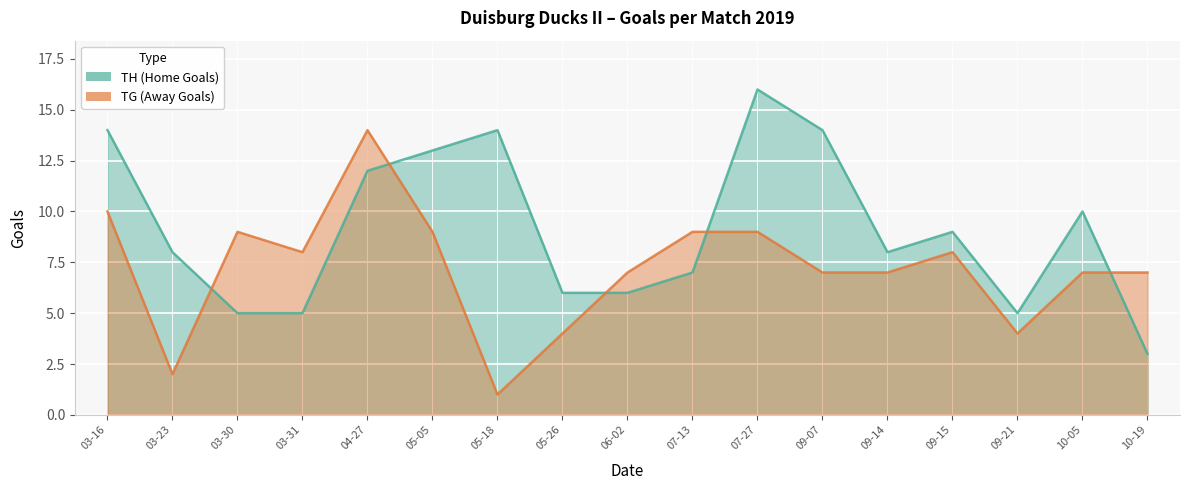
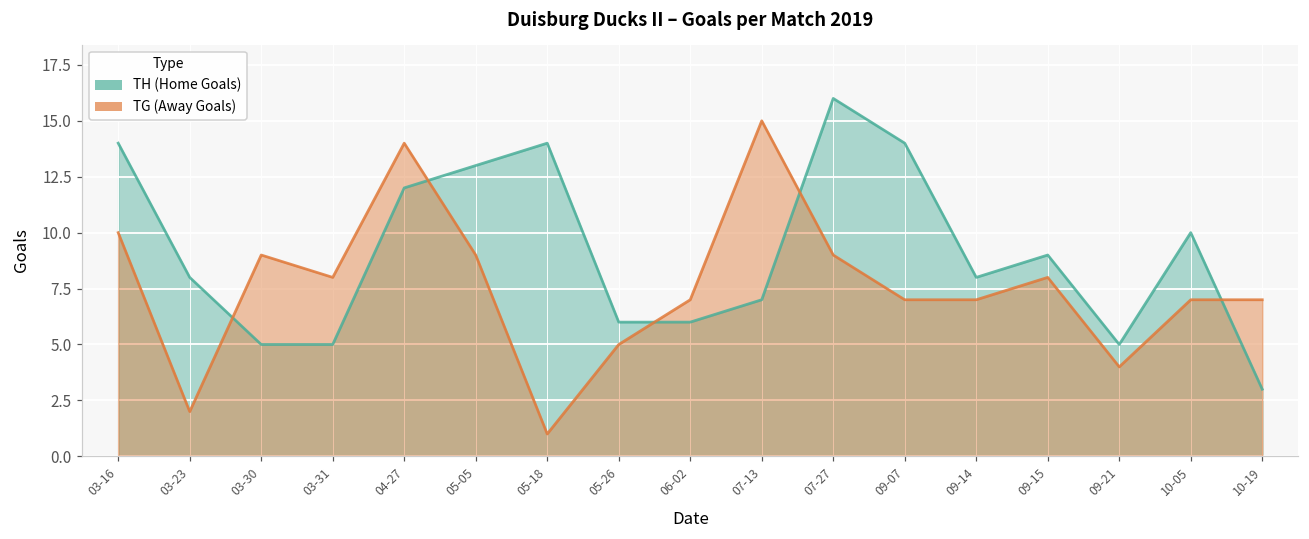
  {
    "TH (Home Goals)": {
      "03-16": 14,
      "03-23": 8,
      "03-30": 5,
      "03-31": 5,
      "04-27": 12,
      "05-05": 13,
      "05-18": 14,
      "05-26": 6,
      "06-02": 6,
      "07-13": 7,
      "07-27": 16,
      "09-07": 14,
      "09-14": 8,
      "09-15": 9,
      "09-21": 5,
      "10-05": 10,
      "10-19": 3
    },
    "TG (Away Goals)": {
      "03-16": 10,
      "03-23": 2,
      "03-30": 9,
      "03-31": 8,
      "04-27": 14,
      "05-05": 9,
      "05-18": 1,
-     "05-26": 4,
+     "05-26": 5,
      "06-02": 7,
-     "07-13": 9,
+     "07-13": 15,
      "07-27": 9,
      "09-07": 7,
      "09-14": 7,
      "09-15": 8,
      "09-21": 4,
      "10-05": 7,
      "10-19": 7
    }
  }
